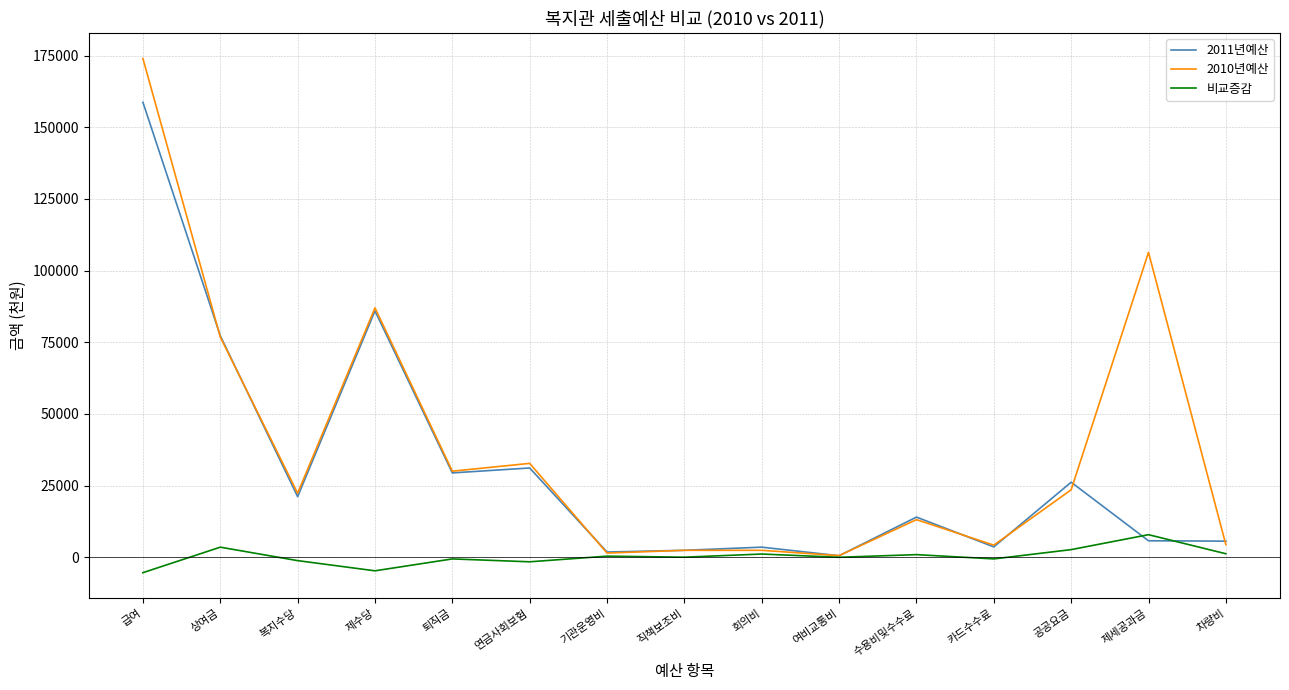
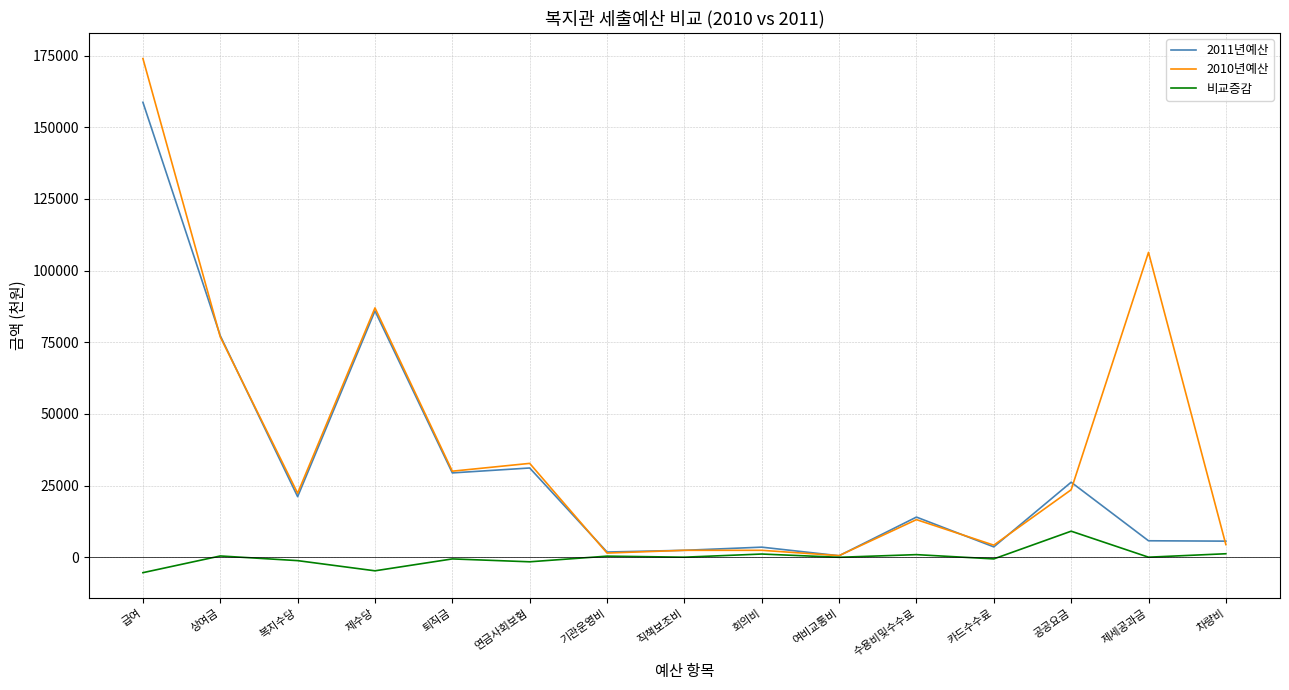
  {
    "2011년예산": {
      "급여": 159000,
      "복지수당": 21000,
      "제수당": 86000,
      "연금사회보험": 31000,
      "회의비": 4000,
      "공공요금": 26000,
      "제세공과금": 6000,
      "차량비": 6000
    },
    "2010년예산": {
      "급여": 174000,
      "복지수당": 22000,
      "제수당": 87000,
      "연금사회보험": 33000,
      "회의비": 2000,
      "공공요금": 24000,
      "제세공과금": 106000,
      "차량비": 4000
    },
    "비교증감": {
      "급여": -5000,
-     "상여금": 3000,
+     "상여금": 0,
      "복지수당": -1000,
      "제수당": -5000,
      "퇴직금": -1000,
      "연금사회보험": -2000,
      "기관운영비": 0,
      "직책보조비": 0,
      "회의비": 1000,
      "수용비및수수료": 1000,
      "카드수수료": -1000,
-     "공공요금": 3000,
-     "제세공과금": 8000,
+     "공공요금": 9000,
+     "제세공과금": 0,
      "차량비": 1000
    }
  }
